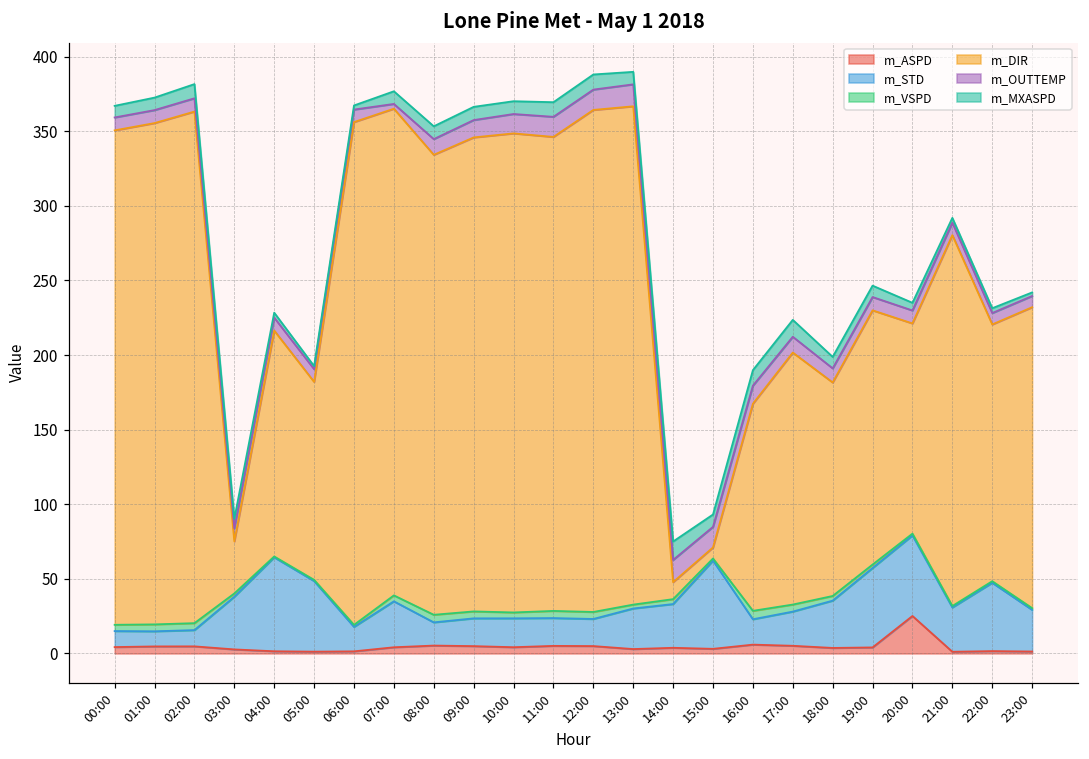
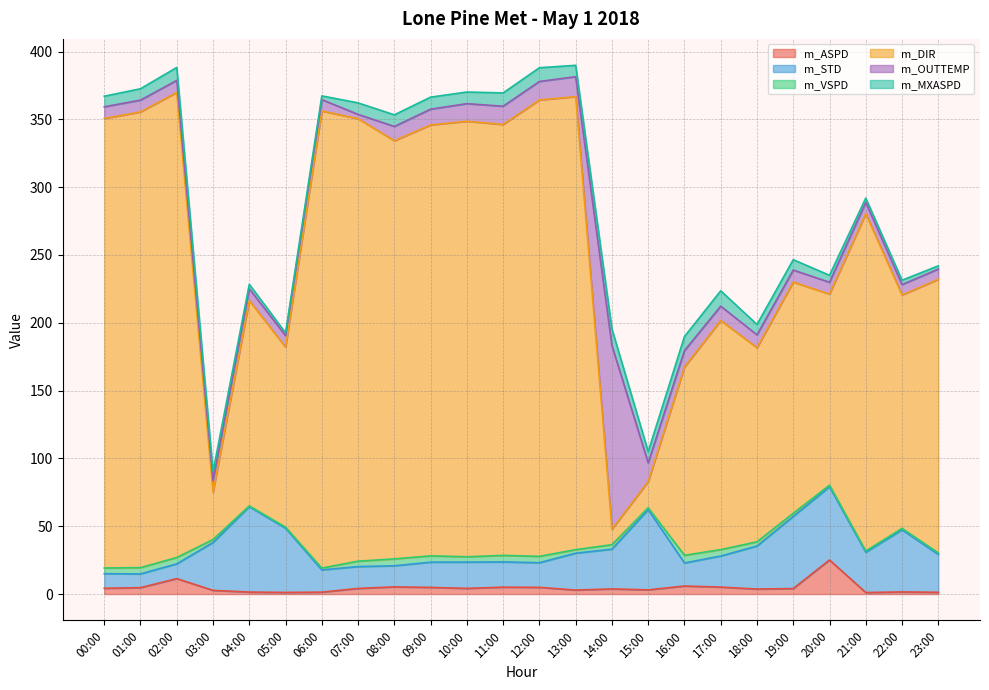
  {
    "m_ASPD": {
      "00:00": 4,
      "01:00": 5,
-     "02:00": 5,
+     "02:00": 11,
      "03:00": 3,
      "04:00": 1,
      "05:00": 1,
      "06:00": 1,
      "07:00": 4,
      "08:00": 5,
      "09:00": 5,
      "10:00": 4,
      "11:00": 5,
      "12:00": 5,
      "13:00": 3,
      "14:00": 4,
      "15:00": 3,
      "16:00": 6,
      "17:00": 5,
      "18:00": 4,
      "19:00": 4,
      "20:00": 25,
      "21:00": 1,
      "22:00": 2,
      "23:00": 1
    },
    "m_STD": {
      "00:00": 11,
      "01:00": 10,
      "02:00": 11,
      "03:00": 35,
-     "07:00": 31,
+     "07:00": 16,
      "08:00": 16,
      "09:00": 19,
      "10:00": 19,
      "11:00": 19,
      "12:00": 18,
      "13:00": 27,
      "14:00": 29,
      "16:00": 17,
      "17:00": 23,
      "18:00": 32,
      "19:00": 53
    },
    "m_DIR": {
      "00:00": 331,
      "01:00": 336,
      "02:00": 343,
      "03:00": 35,
      "04:00": 151,
      "05:00": 133,
      "06:00": 337,
      "07:00": 326,
      "08:00": 308,
      "09:00": 318,
      "10:00": 321,
      "11:00": 318,
      "12:00": 337,
      "13:00": 334,
      "14:00": 11,
-     "15:00": 7,
+     "15:00": 19,
      "16:00": 139,
      "17:00": 169,
      "18:00": 143,
      "19:00": 170,
      "20:00": 141,
      "21:00": 249,
      "22:00": 172,
      "23:00": 202
    },
    "m_OUTTEMP": {
      "00:00": 9,
      "01:00": 9,
      "02:00": 9,
      "03:00": 9,
      "04:00": 9,
      "05:00": 9,
      "06:00": 8,
      "07:00": 3,
      "08:00": 11,
      "09:00": 12,
      "10:00": 13,
      "11:00": 13,
      "12:00": 14,
      "13:00": 15,
-     "14:00": 15,
+     "14:00": 135,
      "15:00": 14,
      "16:00": 12,
      "17:00": 11,
      "18:00": 9,
      "19:00": 9,
      "20:00": 9,
      "21:00": 8,
      "22:00": 8,
      "23:00": 8
    }
  }
